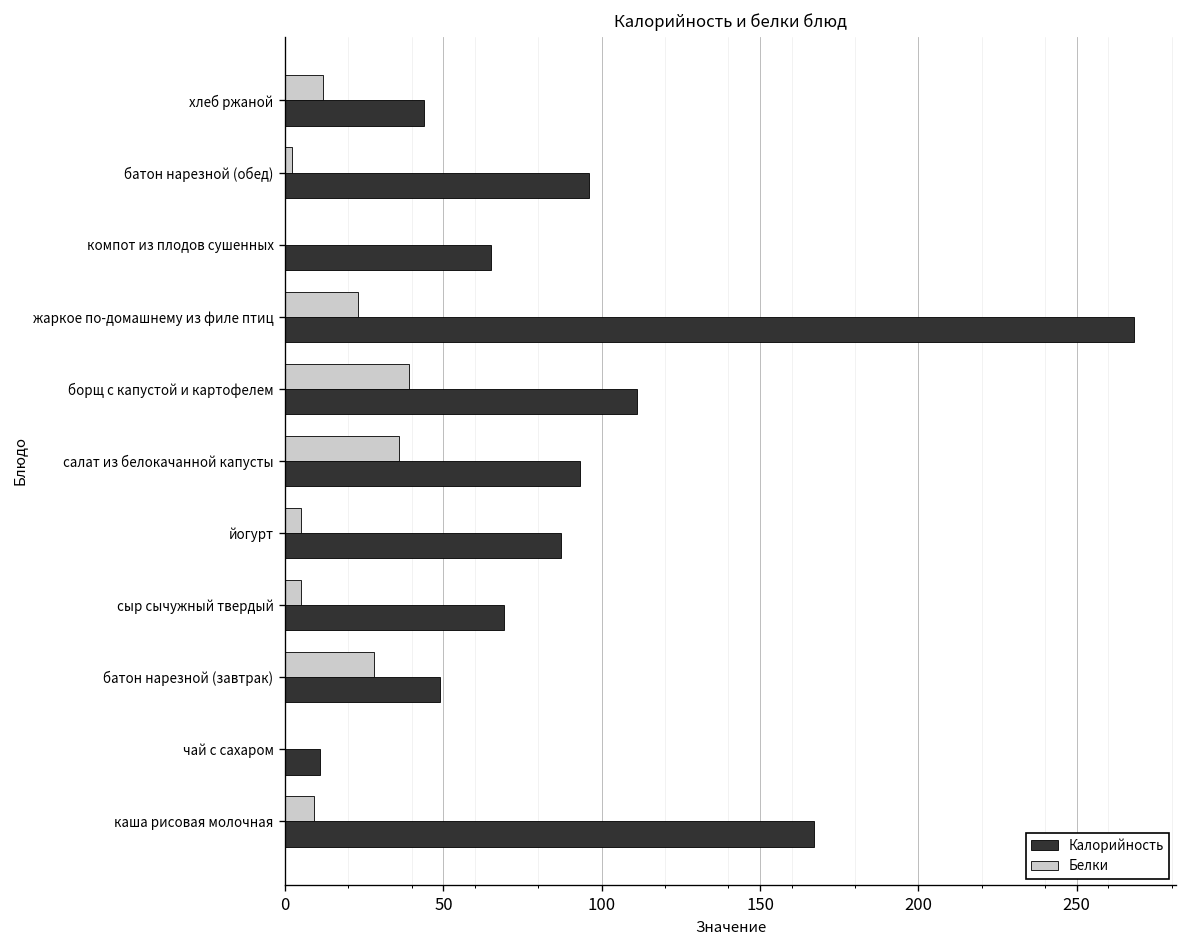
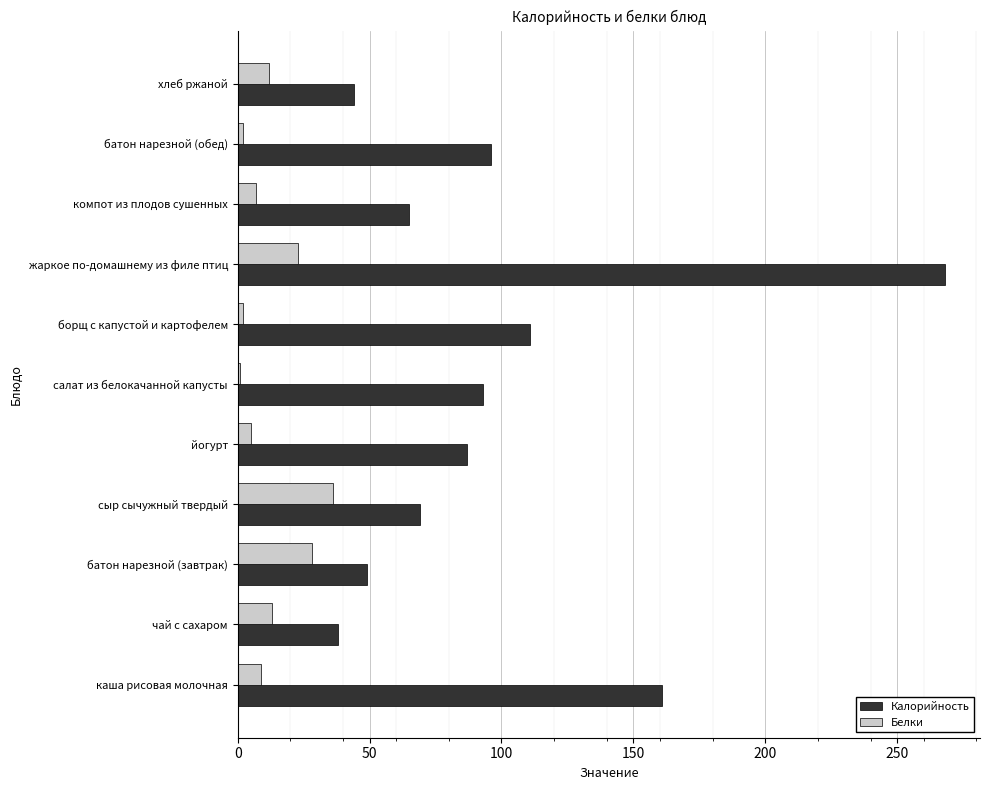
  {
    "Калорийность": {
      "хлеб ржаной": 44,
      "батон нарезной (обед)": 96,
      "компот из плодов сушенных": 65,
      "жаркое по-домашнему из филе птиц": 268,
      "борщ с капустой и картофелем": 111,
      "салат из белокачанной капусты": 93,
      "йогурт": 87,
      "сыр сычужный твердый": 69,
      "батон нарезной (завтрак)": 49,
-     "чай с сахаром": 11,
-     "каша рисовая молочная": 167
+     "чай с сахаром": 38,
+     "каша рисовая молочная": 161
    },
    "Белки": {
      "хлеб ржаной": 12,
      "батон нарезной (обед)": 2,
-     "компот из плодов сушенных": 0,
+     "компот из плодов сушенных": 7,
      "жаркое по-домашнему из филе птиц": 23,
-     "борщ с капустой и картофелем": 39,
-     "салат из белокачанной капусты": 36,
+     "борщ с капустой и картофелем": 2,
+     "салат из белокачанной капусты": 1,
      "йогурт": 5,
-     "сыр сычужный твердый": 5,
+     "сыр сычужный твердый": 36,
      "батон нарезной (завтрак)": 28,
-     "чай с сахаром": 0,
+     "чай с сахаром": 13,
      "каша рисовая молочная": 9
    }
  }
